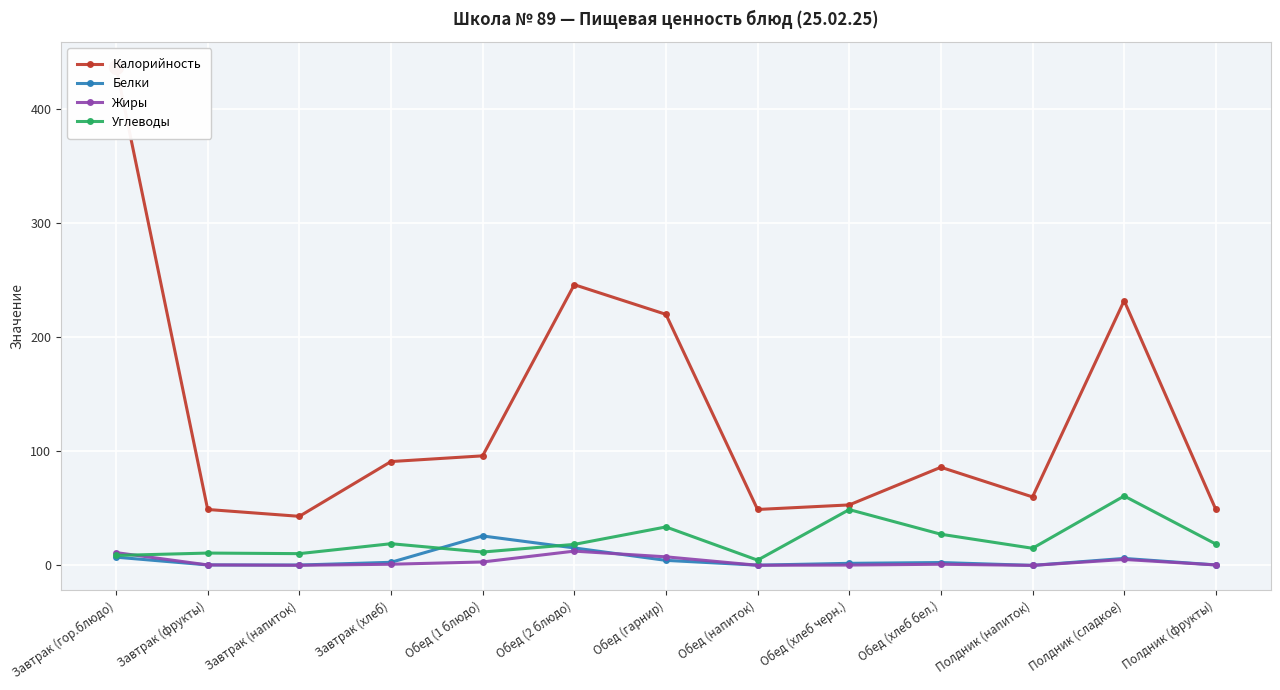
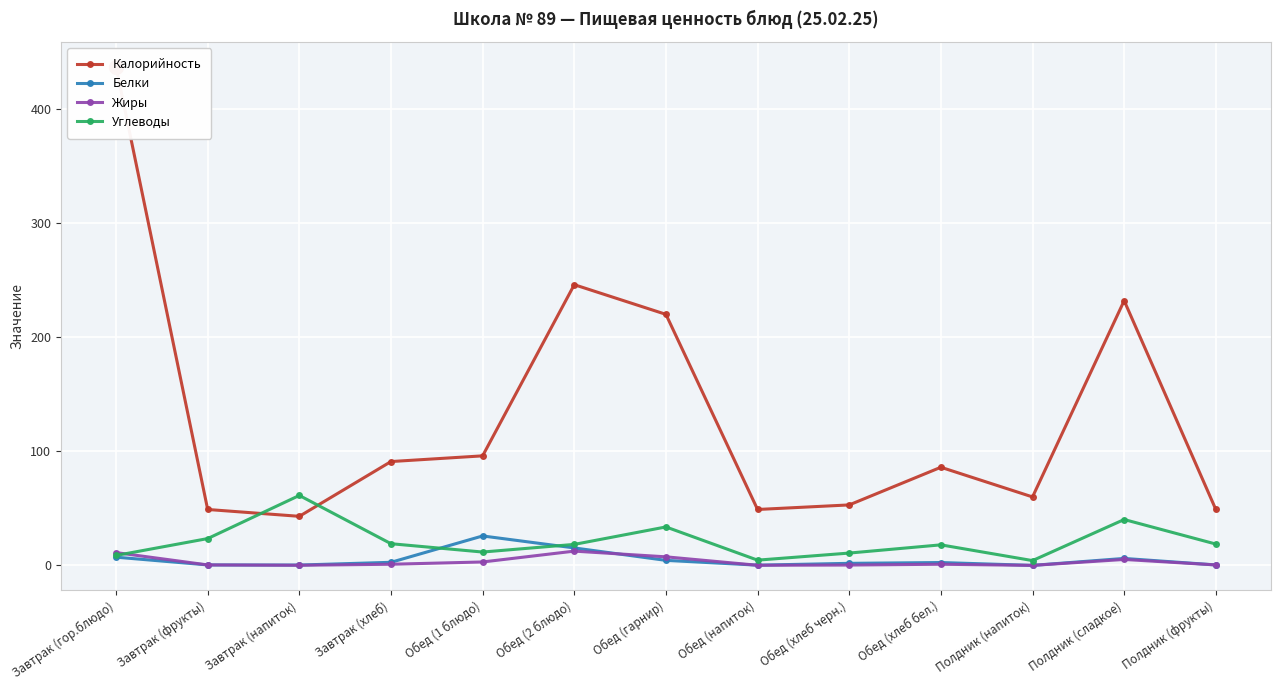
  {
    "Белки": {
      "Обед (1 блюдо)": 26,
      "Обед (2 блюдо)": 15,
      "Обед (гарнир)": 4
    },
    "Жиры": {
      "Завтрак (гор.блюдо)": 11,
      "Обед (1 блюдо)": 3,
      "Обед (2 блюдо)": 13,
      "Обед (гарнир)": 8
    },
    "Углеводы": {
-     "Завтрак (фрукты)": 11,
-     "Завтрак (напиток)": 10,
+     "Завтрак (фрукты)": 24,
+     "Завтрак (напиток)": 61,
      "Завтрак (хлеб)": 19,
      "Обед (1 блюдо)": 12,
      "Обед (2 блюдо)": 18,
      "Обед (гарнир)": 34,
      "Обед (напиток)": 5,
-     "Обед (хлеб черн.)": 49,
-     "Обед (хлеб бел.)": 27,
-     "Полдник (напиток)": 15,
-     "Полдник (сладкое)": 61,
+     "Обед (хлеб черн.)": 11,
+     "Обед (хлеб бел.)": 18,
+     "Полдник (напиток)": 4,
+     "Полдник (сладкое)": 40,
      "Полдник (фрукты)": 19
    }
  }
